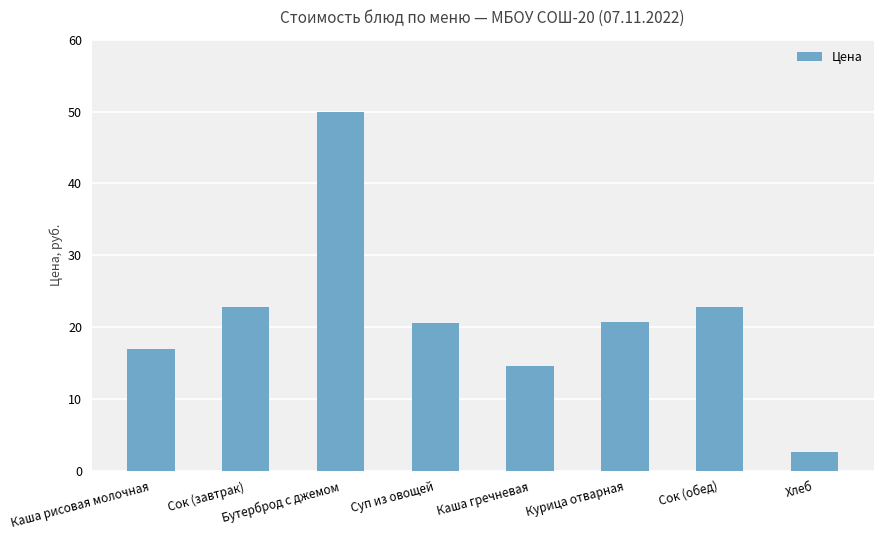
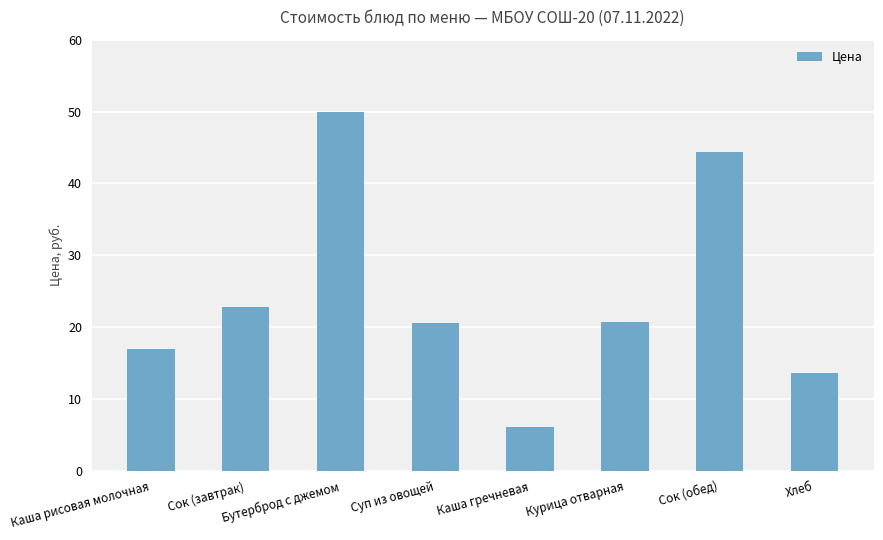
  {
    "Каша рисовая молочная": 17,
    "Сок (завтрак)": 23,
    "Бутерброд с джемом": 50,
    "Суп из овощей": 21,
-   "Каша гречневая": 15,
+   "Каша гречневая": 6,
    "Курица отварная": 21,
-   "Сок (обед)": 23,
-   "Хлеб": 3
+   "Сок (обед)": 44,
+   "Хлеб": 14
  }
